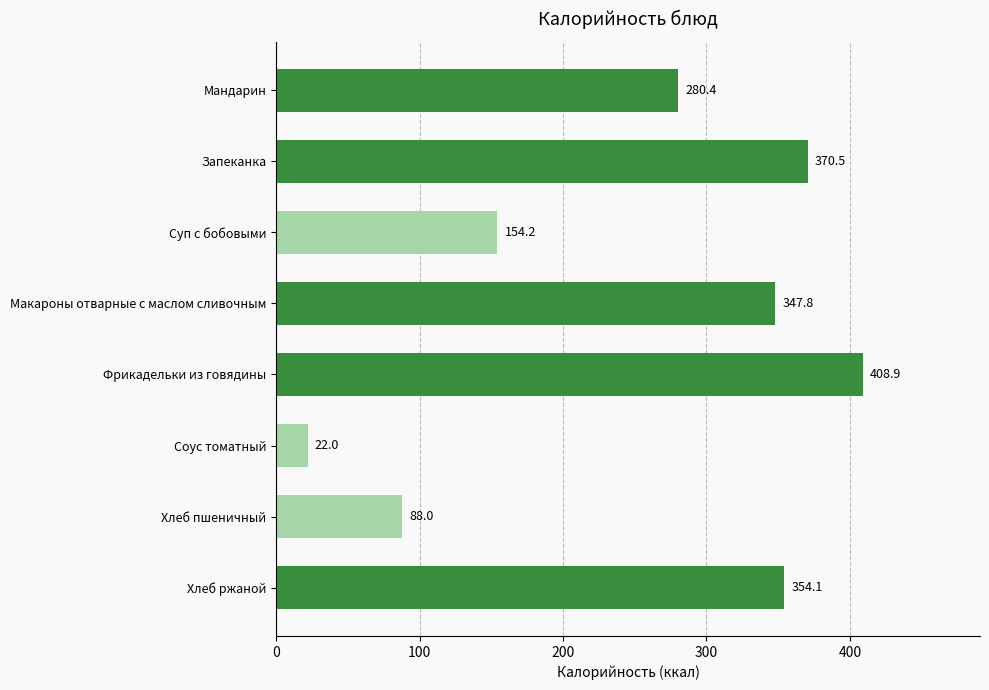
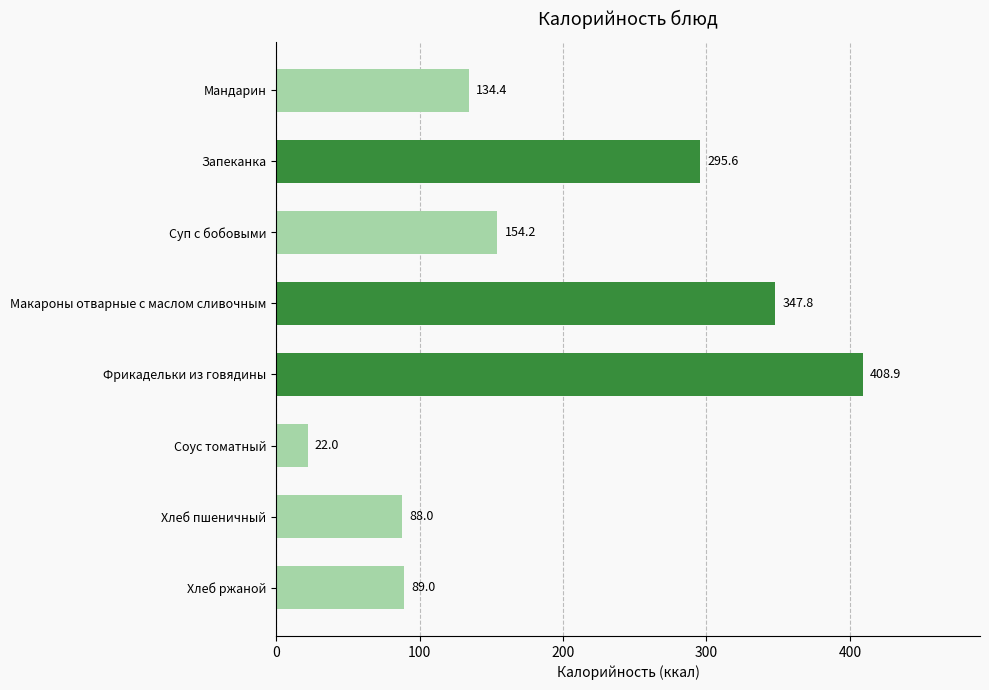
  {
-   "Мандарин": 280.4,
-   "Запеканка": 370.5,
+   "Мандарин": 134.4,
+   "Запеканка": 295.6,
    "Суп с бобовыми": 154.2,
    "Макароны отварные с маслом сливочным": 347.8,
    "Фрикадельки из говядины": 408.9,
    "Соус томатный": 22.0,
    "Хлеб пшеничный": 88.0,
-   "Хлеб ржаной": 354.1
+   "Хлеб ржаной": 89.0
  }
